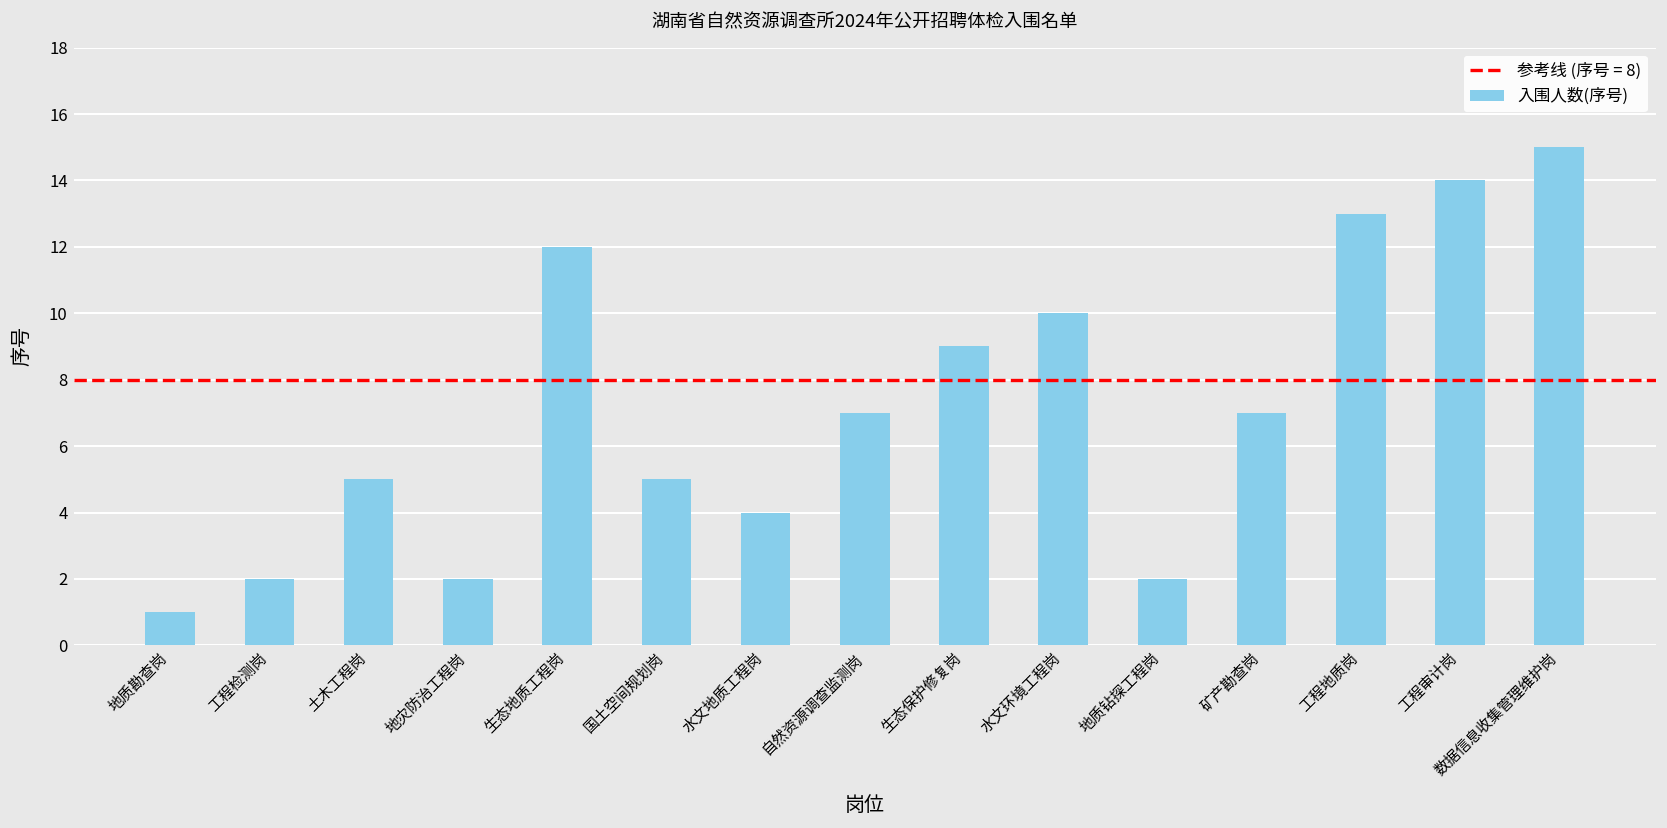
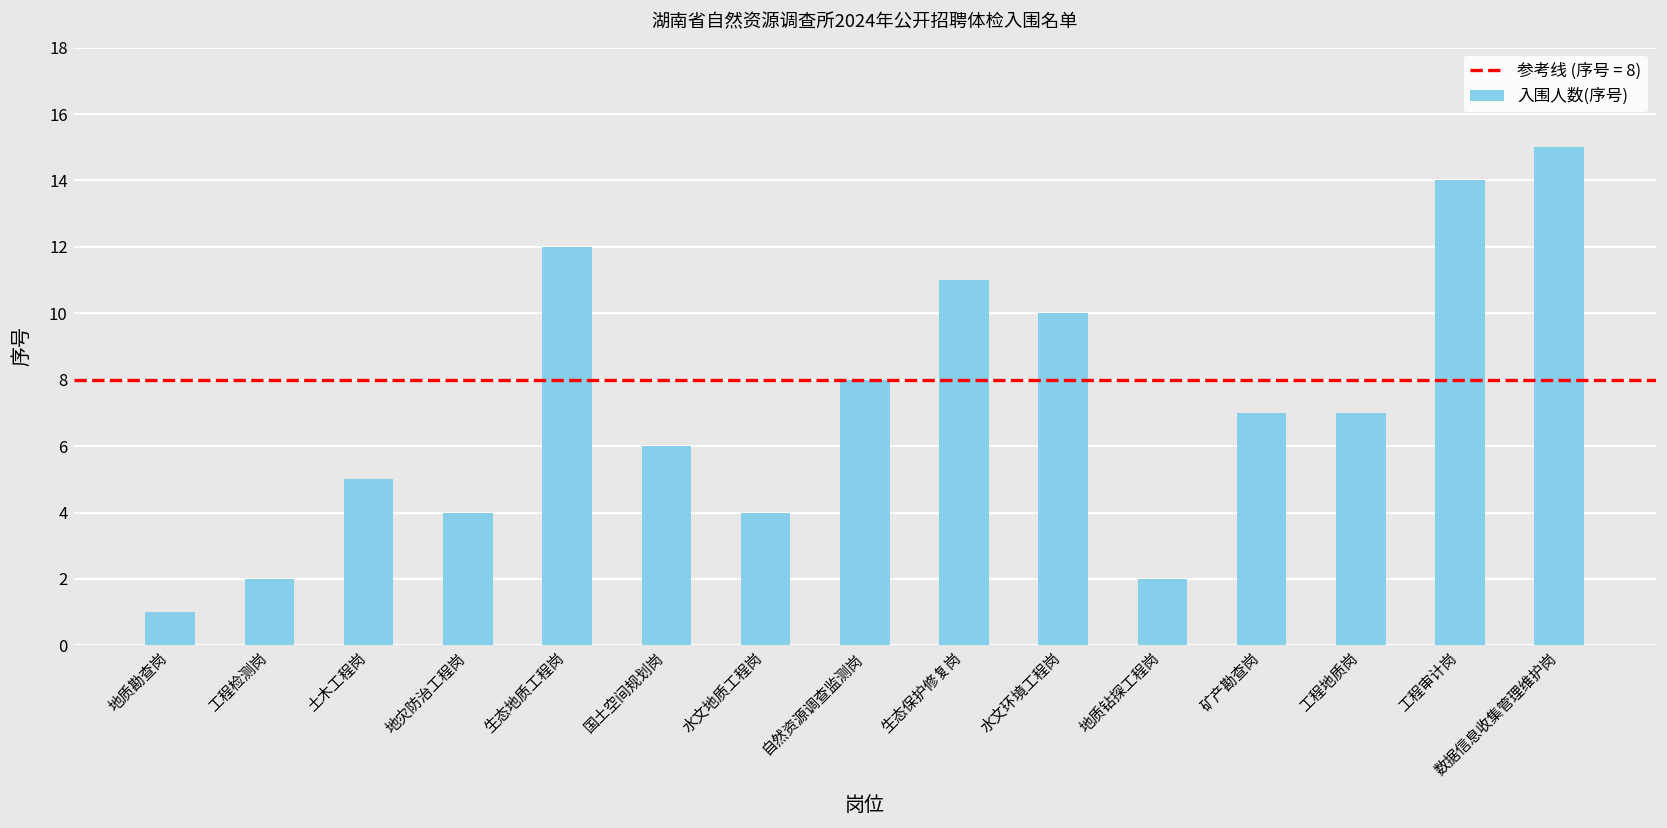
  {
    "地质勘查岗": 1,
    "工程检测岗": 2,
    "土木工程岗": 5,
-   "地灾防治工程岗": 2,
+   "地灾防治工程岗": 4,
    "生态地质工程岗": 12,
-   "国土空间规划岗": 5,
+   "国土空间规划岗": 6,
    "水文地质工程岗": 4,
-   "自然资源调查监测岗": 7,
-   "生态保护修复岗": 9,
+   "自然资源调查监测岗": 8,
+   "生态保护修复岗": 11,
    "水文环境工程岗": 10,
    "地质钻探工程岗": 2,
    "矿产勘查岗": 7,
-   "工程地质岗": 13,
+   "工程地质岗": 7,
    "工程审计岗": 14,
    "数据信息收集管理维护岗": 15
  }
